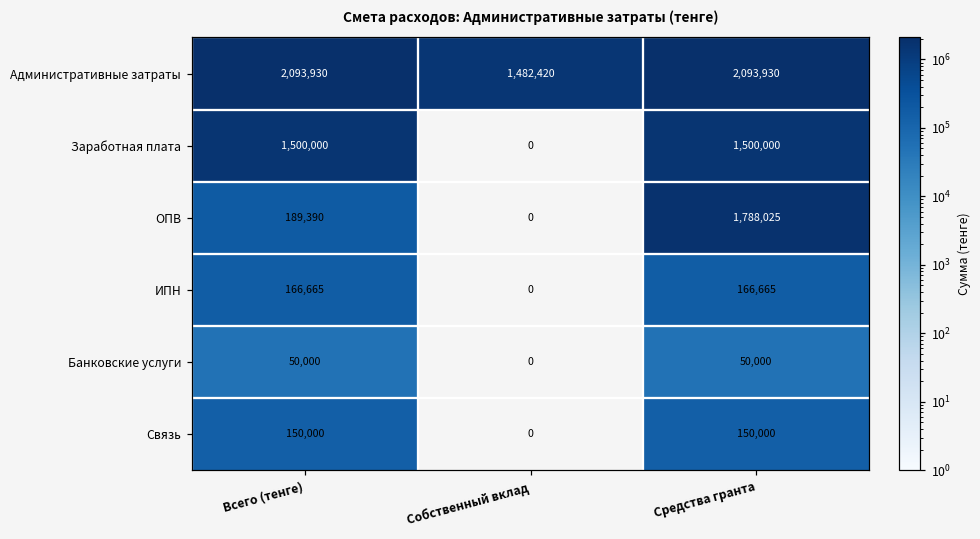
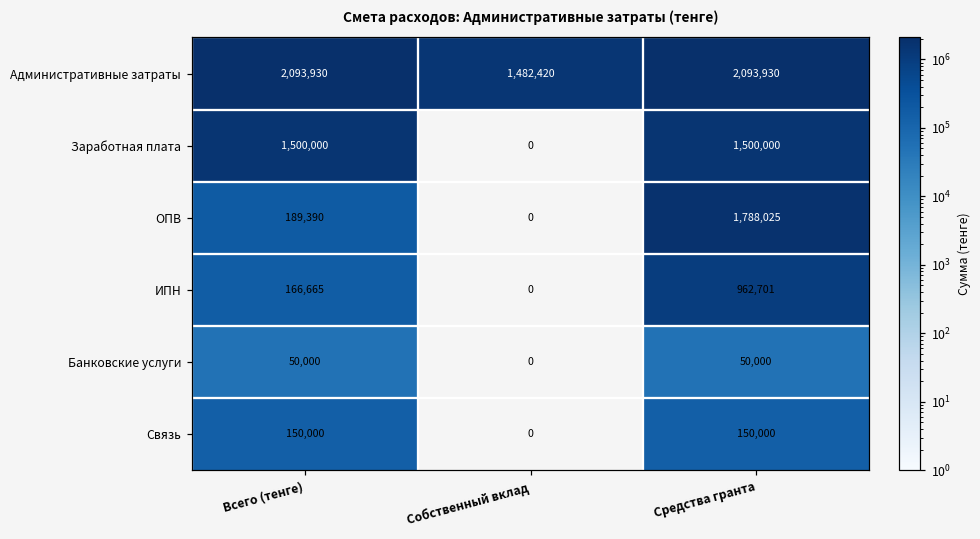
  {
    "Административные затраты": {
      "Всего (тенге)": "2,093,930",
      "Собственный вклад": "1,482,420",
      "Средства гранта": "2,093,930"
    },
    "Заработная плата": {
      "Всего (тенге)": "1,500,000",
      "Собственный вклад": "0",
      "Средства гранта": "1,500,000"
    },
    "ОПВ": {
      "Всего (тенге)": "189,390",
      "Собственный вклад": "0",
      "Средства гранта": "1,788,025"
    },
    "ИПН": {
      "Всего (тенге)": "166,665",
      "Собственный вклад": "0",
-     "Средства гранта": "166,665"
+     "Средства гранта": "962,701"
    },
    "Банковские услуги": {
      "Всего (тенге)": "50,000",
      "Собственный вклад": "0",
      "Средства гранта": "50,000"
    },
    "Связь": {
      "Всего (тенге)": "150,000",
      "Собственный вклад": "0",
      "Средства гранта": "150,000"
    }
  }
